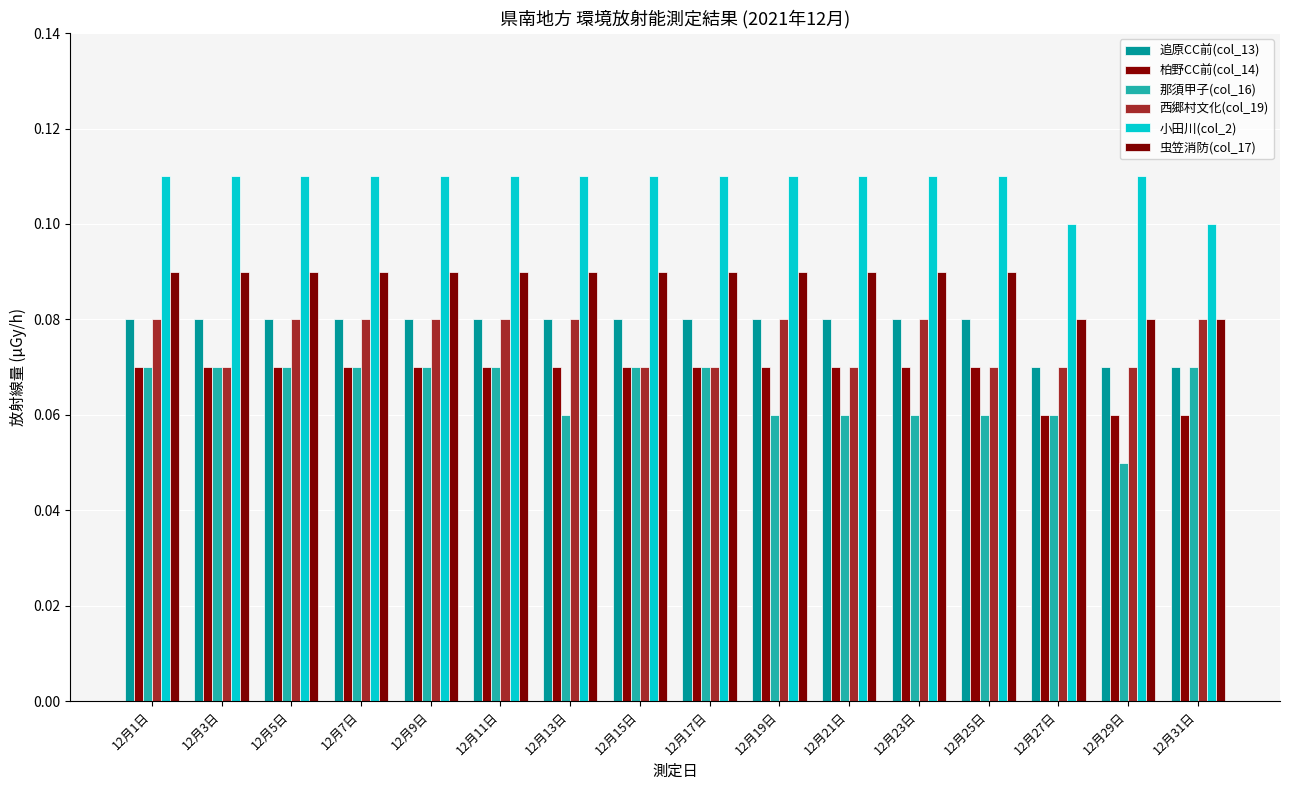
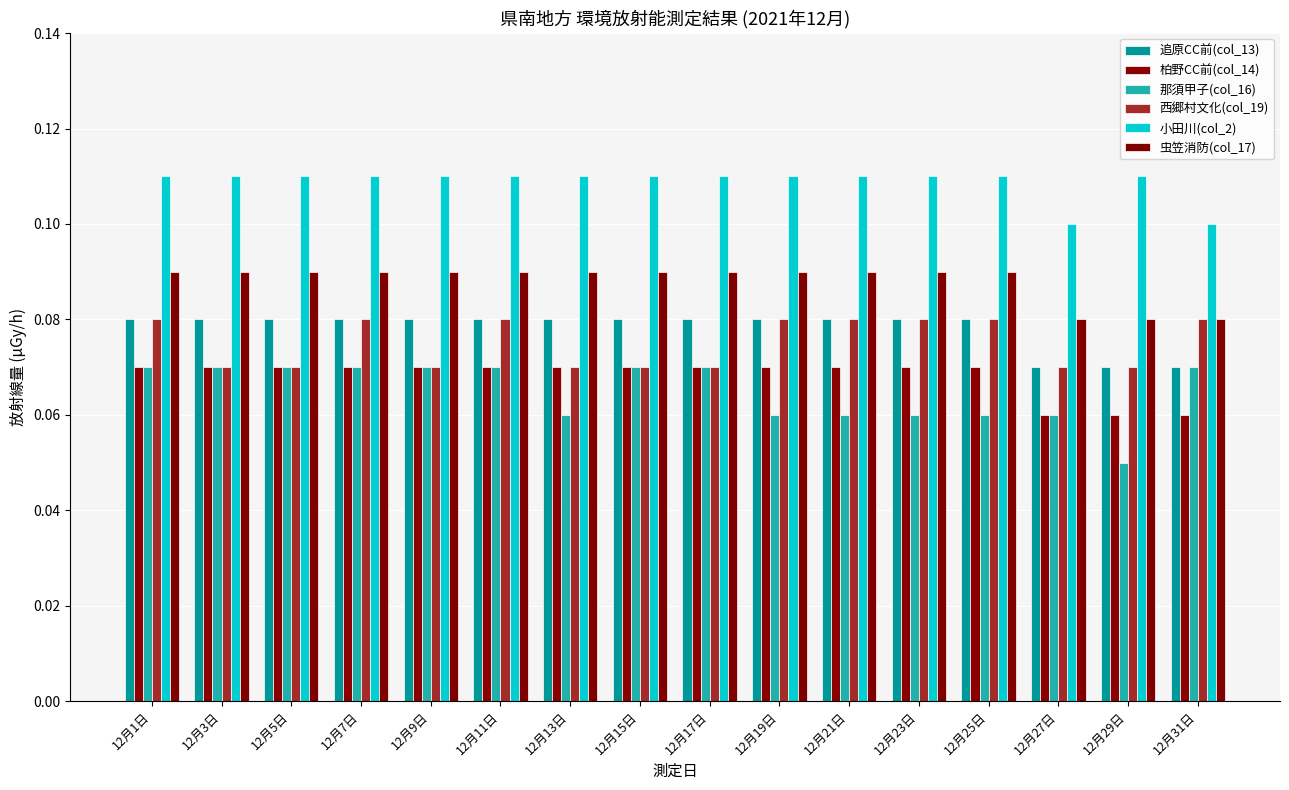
  {
    "西郷村文化(col_19)": {
      "12月1日": 0.08,
      "12月3日": 0.07,
-     "12月5日": 0.08,
+     "12月5日": 0.07,
      "12月7日": 0.08,
-     "12月9日": 0.08,
+     "12月9日": 0.07,
      "12月11日": 0.08,
-     "12月13日": 0.08,
+     "12月13日": 0.07,
      "12月15日": 0.07,
      "12月17日": 0.07,
      "12月19日": 0.08,
-     "12月21日": 0.07,
+     "12月21日": 0.08,
      "12月23日": 0.08,
-     "12月25日": 0.07,
+     "12月25日": 0.08,
      "12月27日": 0.07,
      "12月29日": 0.07,
      "12月31日": 0.08
    }
  }
